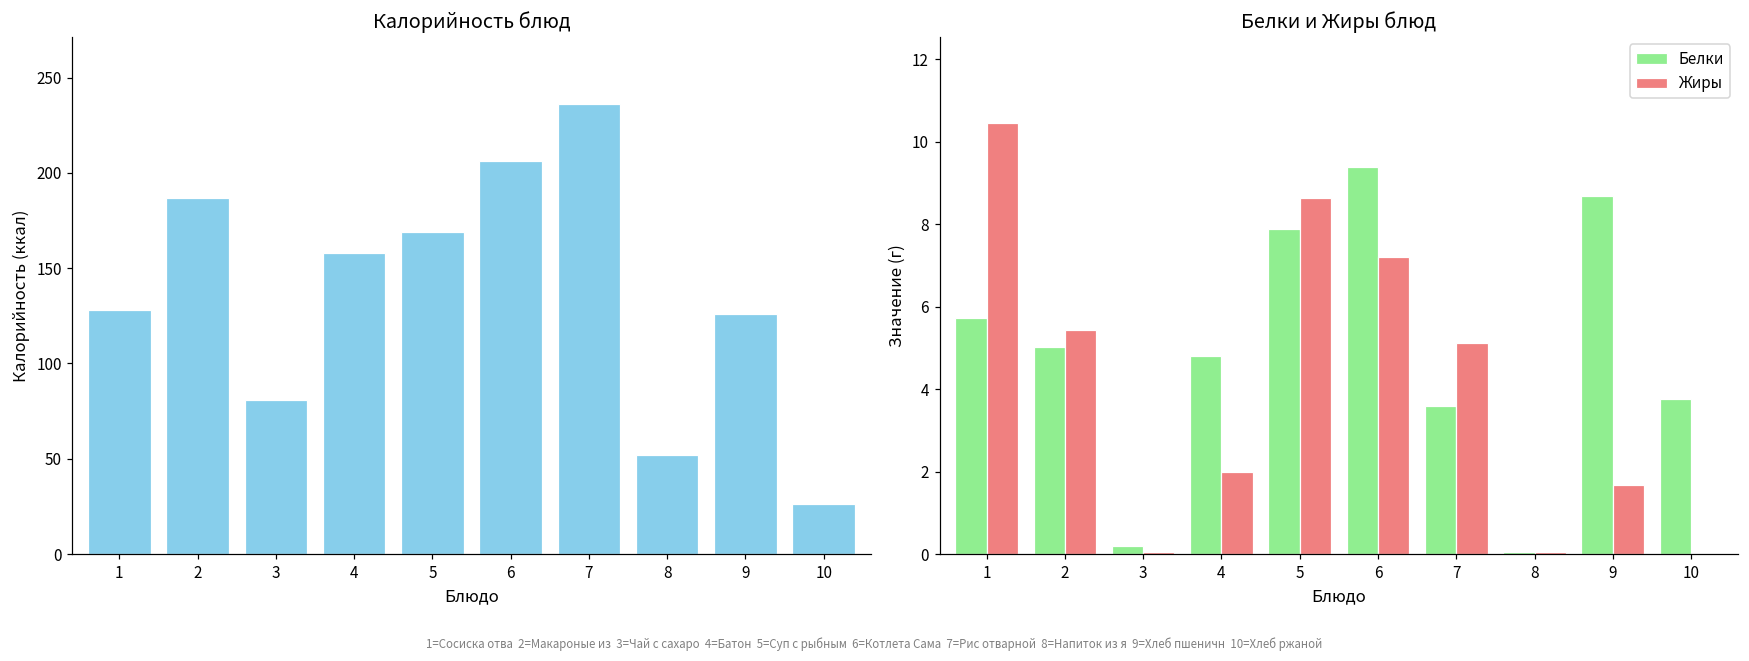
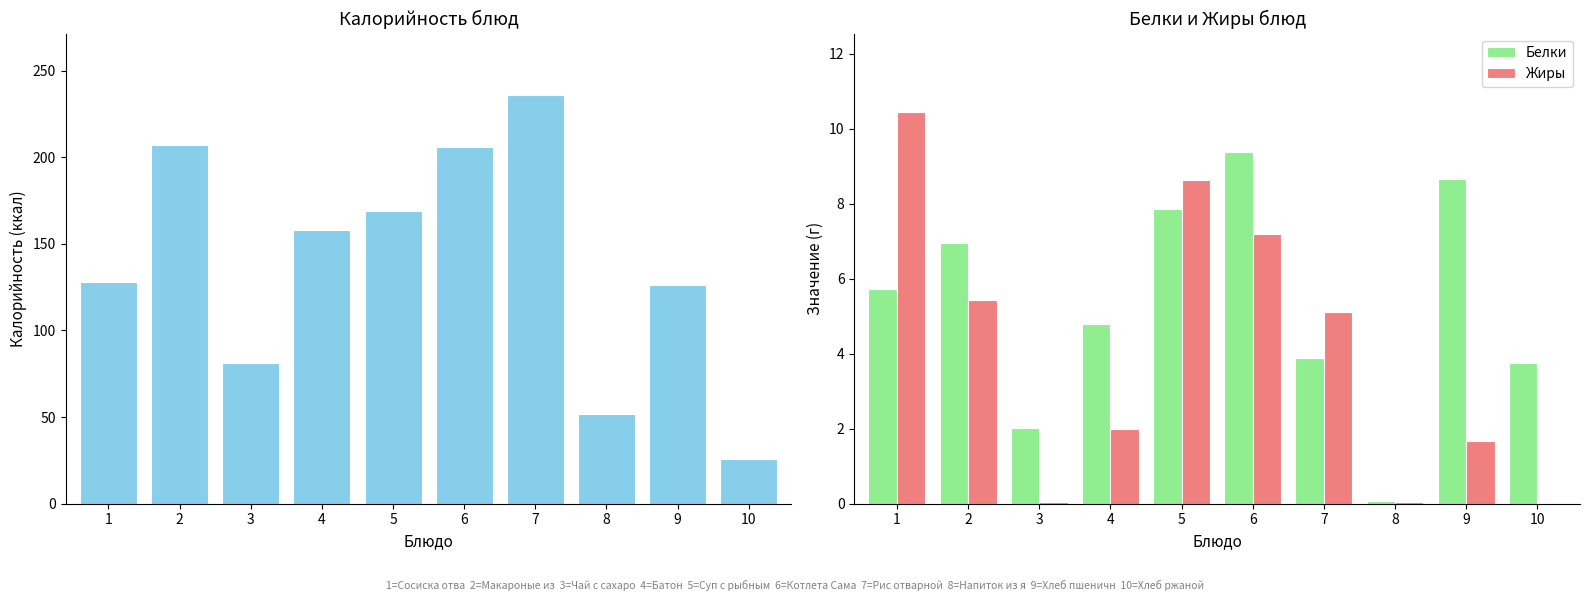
  {
    "Калорийность блюд": {
      "1": 128,
-     "2": 187,
+     "2": 207,
      "3": 81,
      "4": 158,
      "5": 169,
      "6": 206,
      "7": 236,
      "8": 52,
      "9": 126,
      "10": 26
    },
    "Белки и Жиры блюд": {
      "Белки": {
        "1": 5.7,
-       "2": 5.0,
-       "3": 0.2,
+       "2": 7.0,
+       "3": 2.0,
        "4": 4.8,
        "5": 7.9,
        "6": 9.4,
-       "7": 3.6,
+       "7": 3.9,
        "9": 8.7,
        "10": 3.8
      },
      "Жиры": {
        "1": 10.5,
        "2": 5.4,
        "4": 2.0,
        "5": 8.6,
        "6": 7.2,
        "7": 5.1,
        "9": 1.7,
        "10": 0.0
      }
    }
  }
